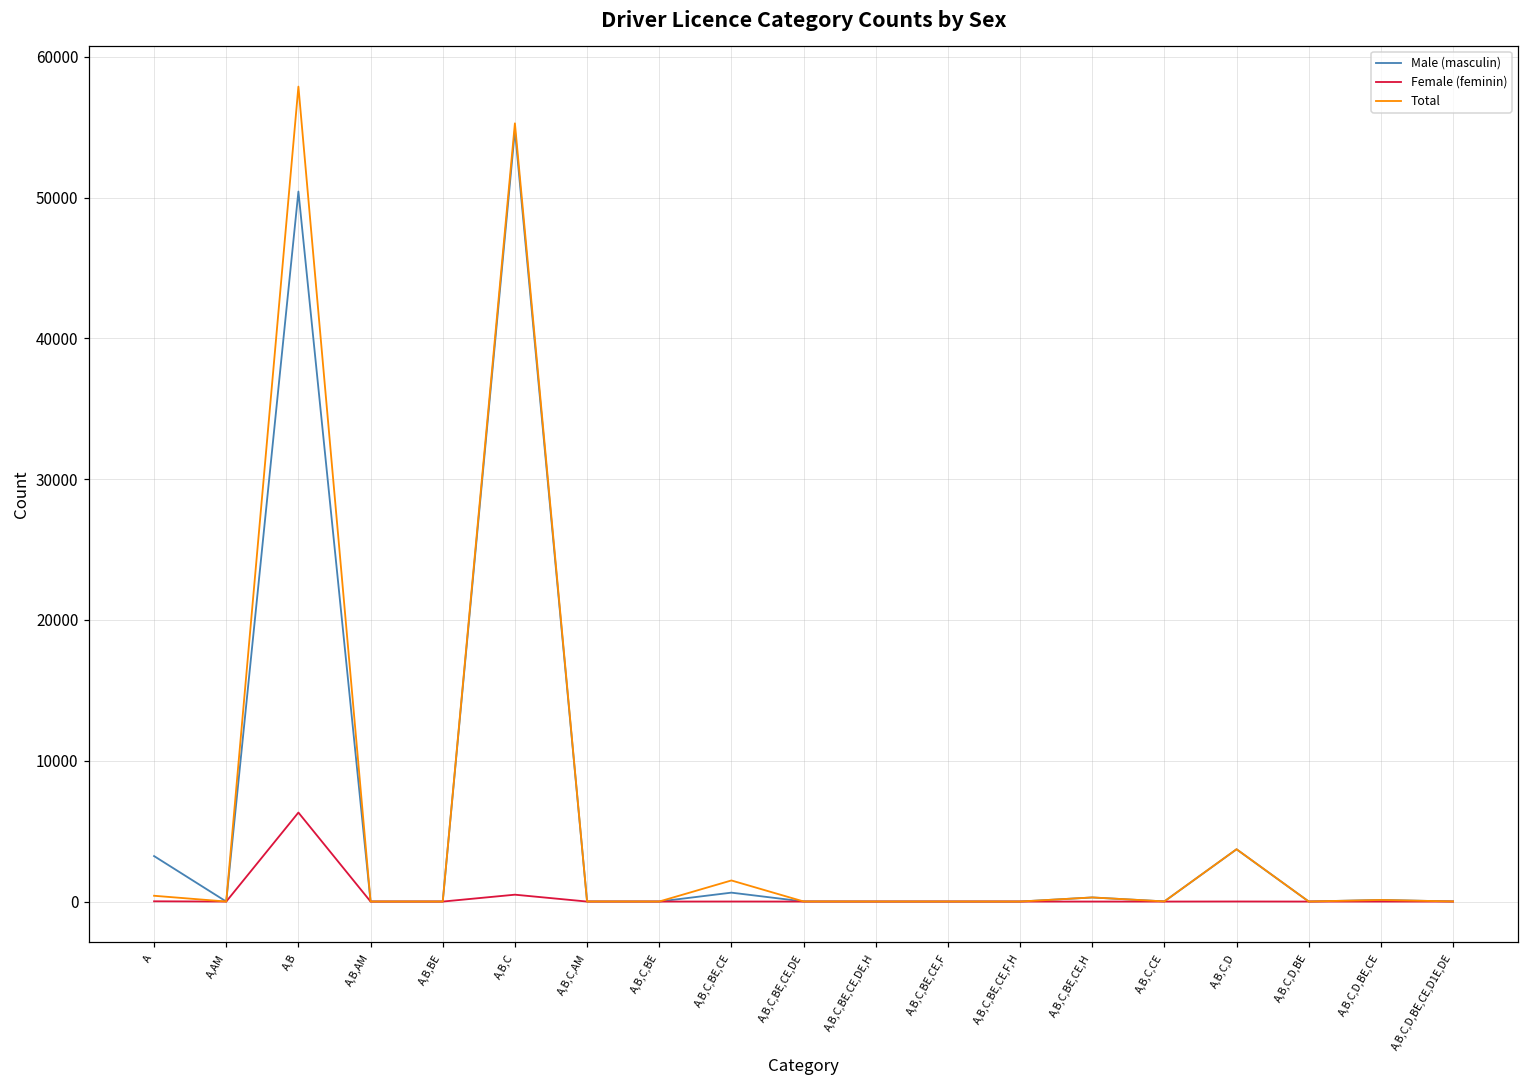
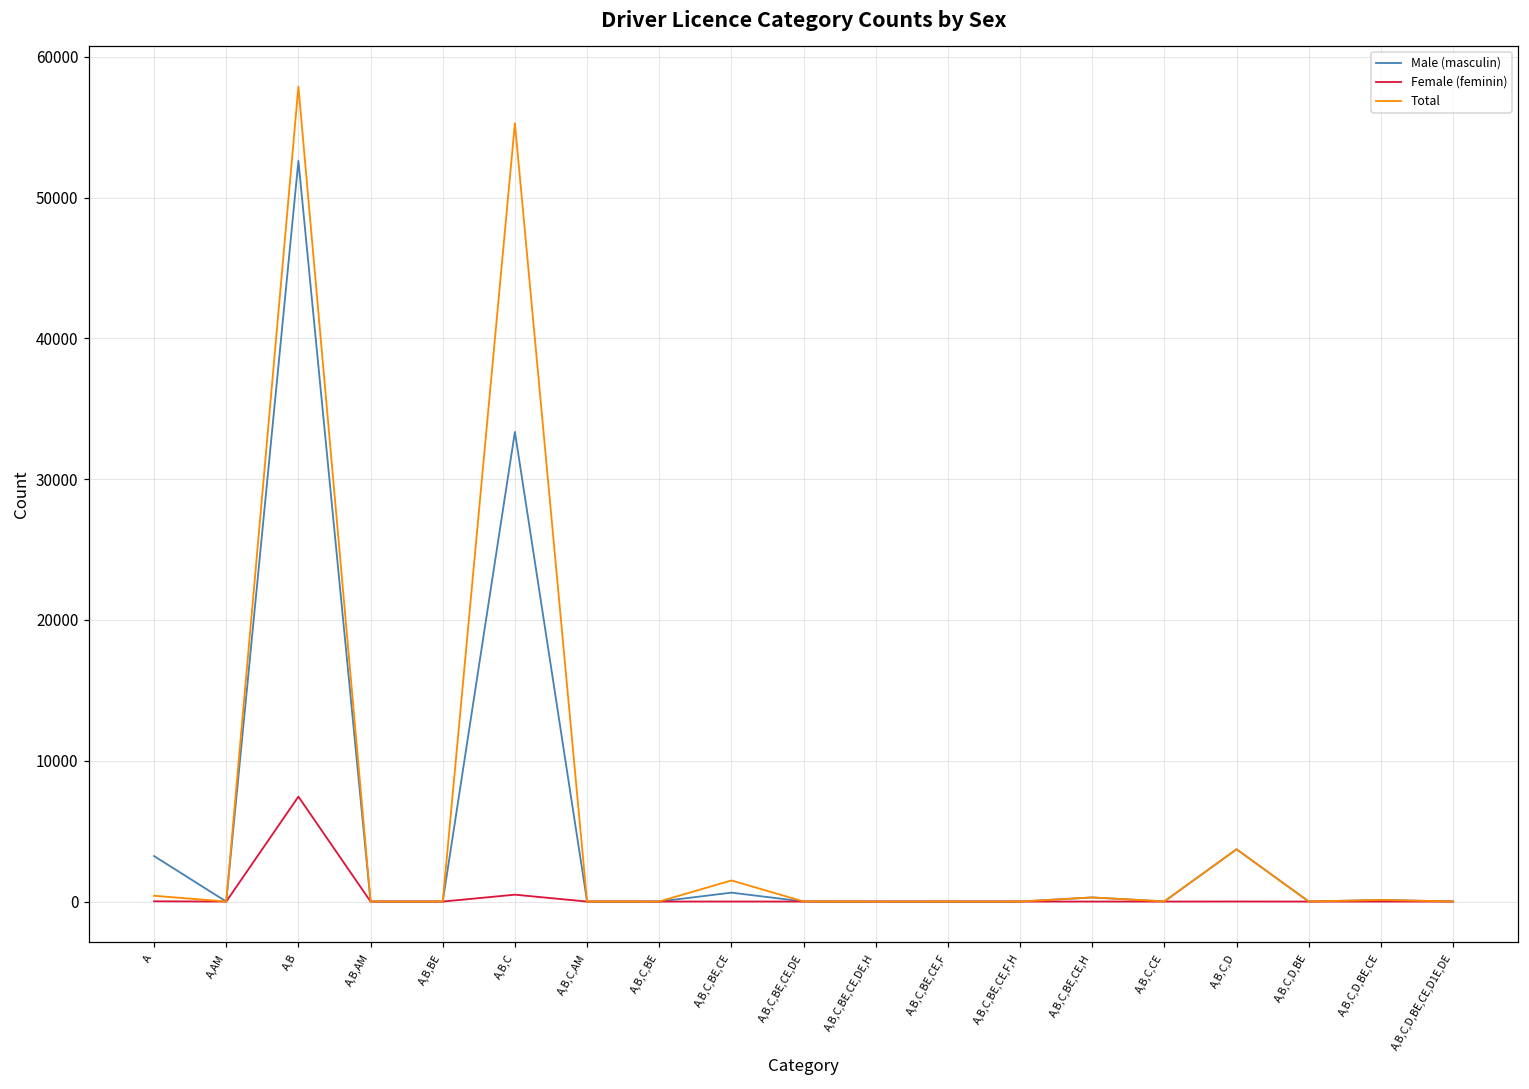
  {
    "Male (masculin)": {
      "A": 3200,
-     "A,B": 50400,
-     "A,B,C": 54800,
+     "A,B": 52600,
+     "A,B,C": 33400,
      "A,B,C,BE,CE": 600
    },
    "Female (feminin)": {
      "A": 0,
-     "A,B": 6300,
+     "A,B": 7500,
      "A,B,C": 500,
      "A,B,C,BE,CE": 0,
      "A,B,C,BE,CE,H": 0,
      "A,B,C,D": 0
    },
    "Total": {
      "A": 400,
      "A,B": 57900,
      "A,B,C": 55300,
      "A,B,C,BE,CE": 1500
    }
  }
